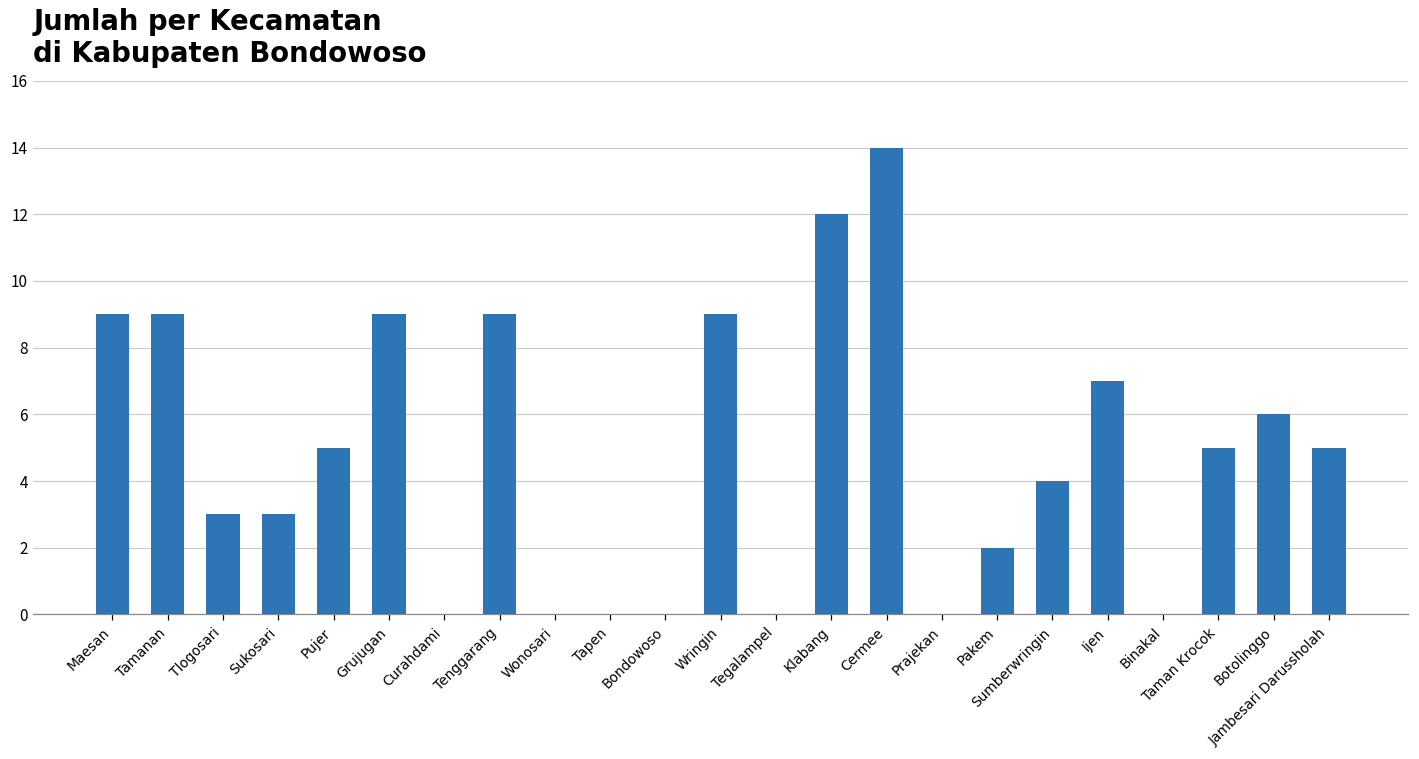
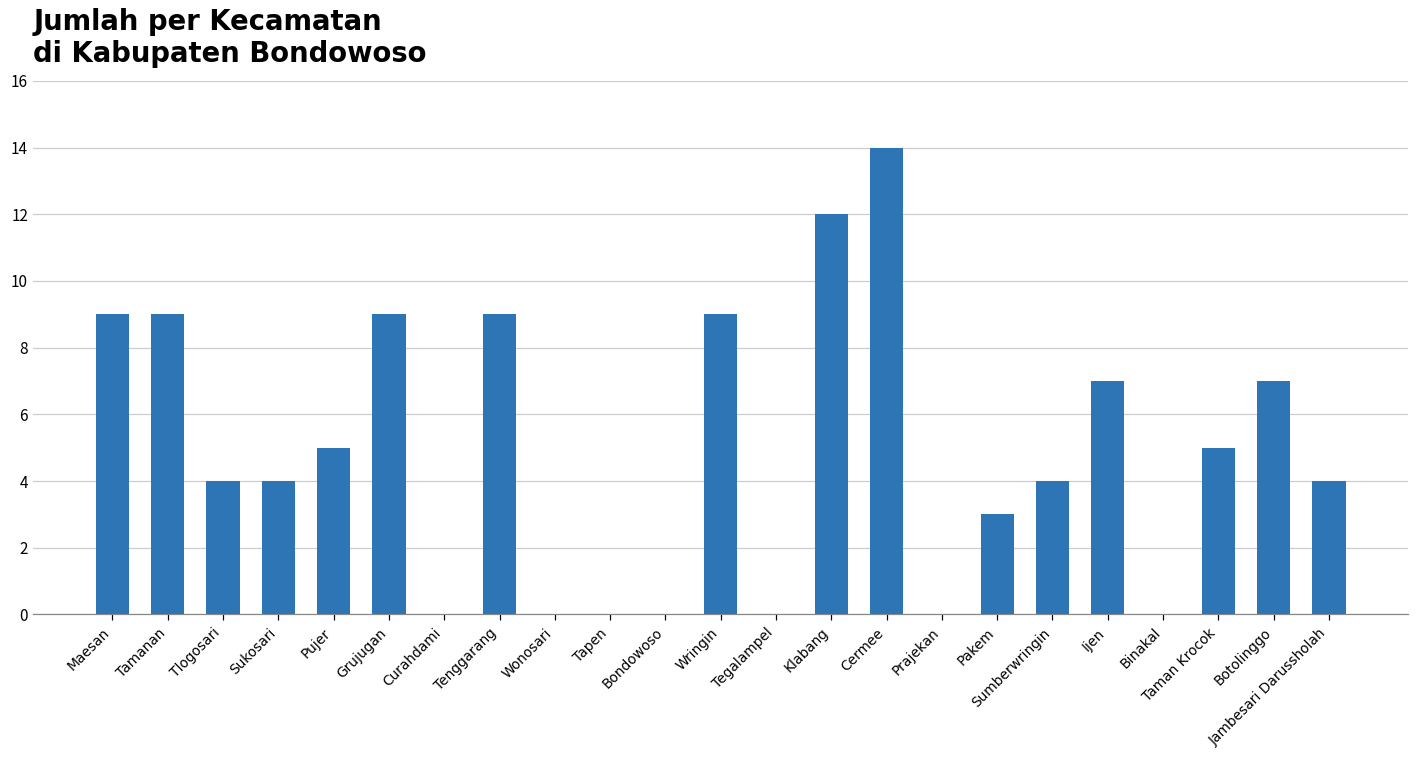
  {
    "Maesan": 9,
    "Tamanan": 9,
-   "Tlogosari": 3,
-   "Sukosari": 3,
+   "Tlogosari": 4,
+   "Sukosari": 4,
    "Pujer": 5,
    "Grujugan": 9,
    "Curahdami": 0,
    "Tenggarang": 9,
    "Wonosari": 0,
    "Tapen": 0,
    "Bondowoso": 0,
    "Wringin": 9,
    "Tegalampel": 0,
    "Klabang": 12,
    "Cermee": 14,
    "Prajekan": 0,
-   "Pakem": 2,
+   "Pakem": 3,
    "Sumberwringin": 4,
    "Ijen": 7,
    "Binakal": 0,
    "Taman Krocok": 5,
-   "Botolinggo": 6,
-   "Jambesari Darussholah": 5
+   "Botolinggo": 7,
+   "Jambesari Darussholah": 4
  }
